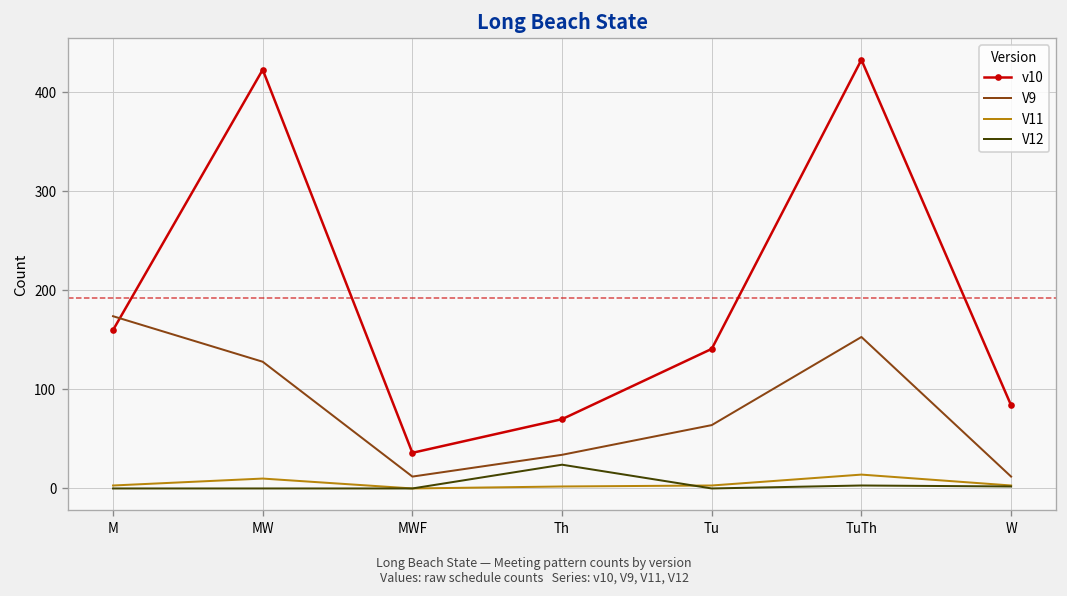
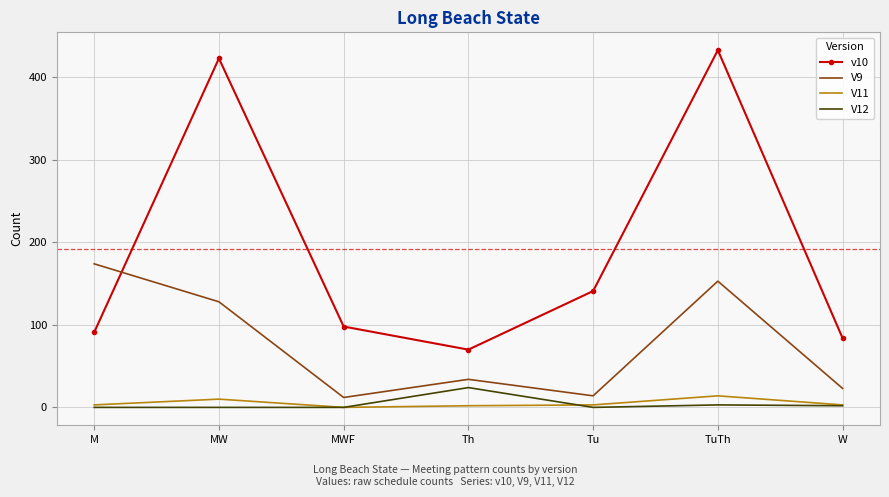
  {
    "v10": {
-     "M": 160,
+     "M": 90,
      "MW": 420,
-     "MWF": 40,
+     "MWF": 100,
      "Th": 70,
      "Tu": 140,
      "TuTh": 430,
      "W": 80
    },
    "V9": {
      "M": 170,
      "MW": 130,
      "MWF": 10,
      "Th": 30,
-     "Tu": 60,
+     "Tu": 10,
      "TuTh": 150,
-     "W": 10
+     "W": 20
    },
    "V11": {
      "MW": 10,
      "Th": 0,
      "TuTh": 10
    },
    "V12": {
      "MW": 0,
      "Th": 20,
      "TuTh": 0
    }
  }
